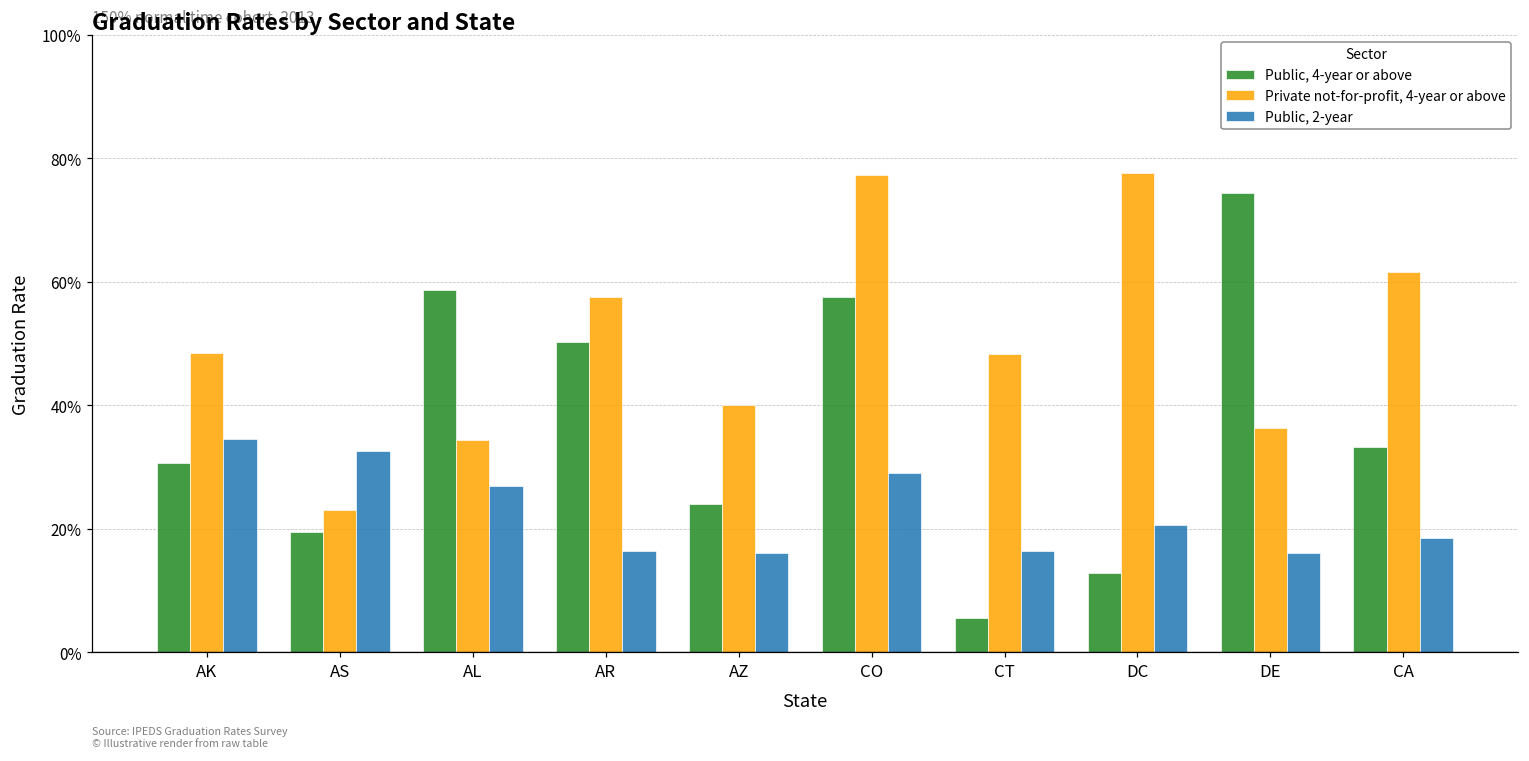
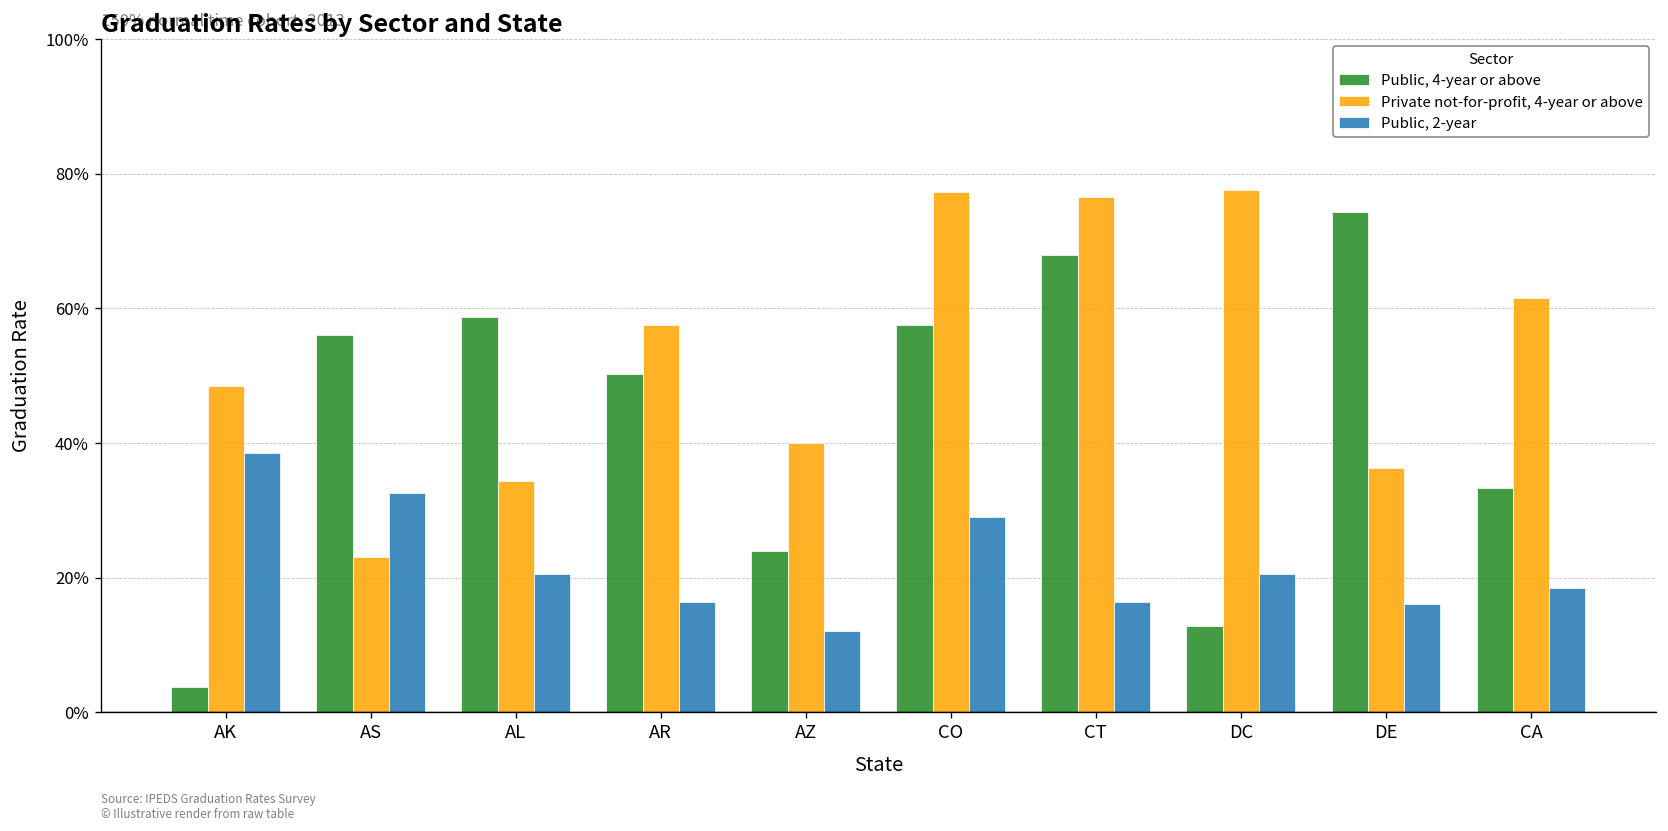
  {
    "Public, 4-year or above": {
-     "AK": "31%",
-     "AS": "19%",
+     "AK": "4%",
+     "AS": "56%",
      "AL": "59%",
      "AR": "50%",
      "AZ": "24%",
      "CO": "58%",
-     "CT": "6%",
+     "CT": "68%",
      "DC": "13%",
      "DE": "74%",
      "CA": "33%"
    },
    "Private not-for-profit, 4-year or above": {
      "AK": "48%",
      "AS": "23%",
      "AL": "34%",
      "AR": "57%",
      "AZ": "40%",
      "CO": "77%",
-     "CT": "48%",
+     "CT": "77%",
      "DC": "78%",
      "DE": "36%",
      "CA": "62%"
    },
    "Public, 2-year": {
-     "AK": "34%",
+     "AK": "39%",
      "AS": "33%",
-     "AL": "27%",
+     "AL": "21%",
      "AR": "16%",
-     "AZ": "16%",
+     "AZ": "12%",
      "CO": "29%",
      "CT": "16%",
      "DC": "21%",
      "DE": "16%",
      "CA": "19%"
    }
  }
